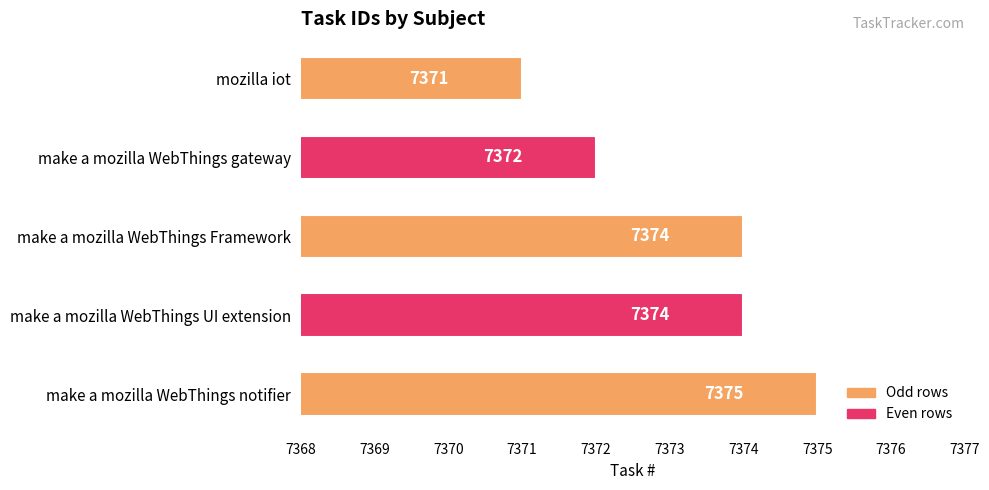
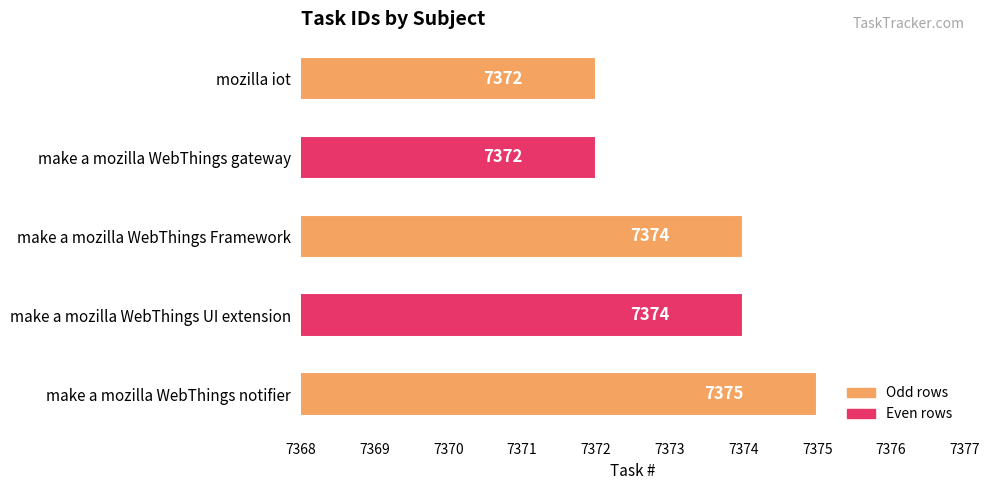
  {
-   "mozilla iot": 7371,
+   "mozilla iot": 7372,
    "make a mozilla WebThings gateway": 7372,
    "make a mozilla WebThings Framework": 7374,
    "make a mozilla WebThings UI extension": 7374,
    "make a mozilla WebThings notifier": 7375
  }
